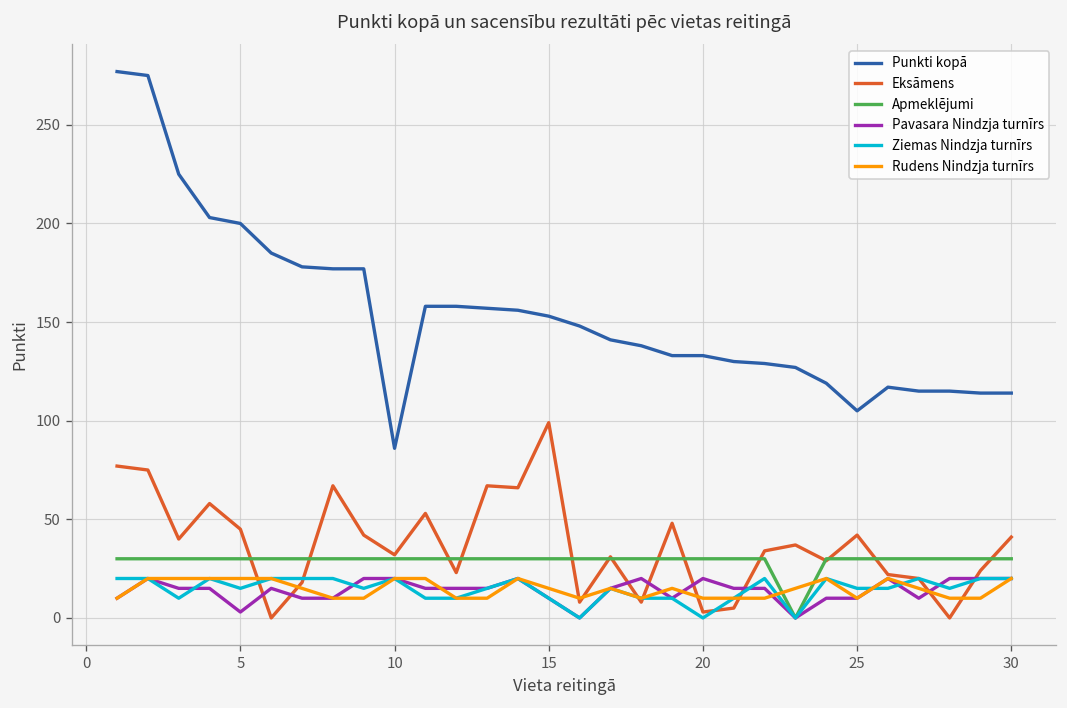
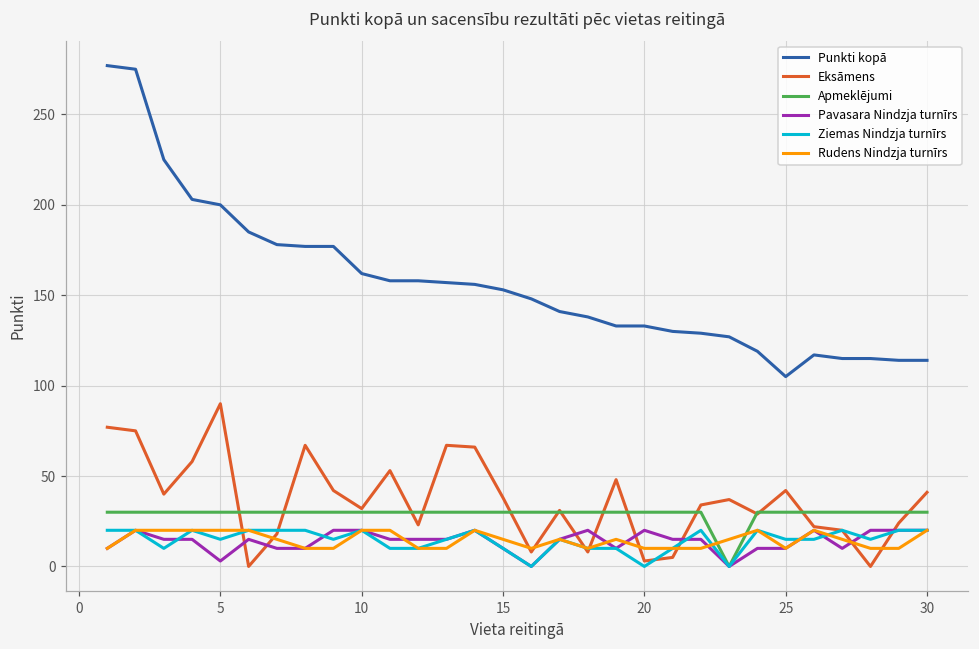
  {
    "Punkti kopā": {
      "5": 200,
-     "10": 86,
+     "10": 162,
      "15": 153,
      "20": 133,
      "25": 105,
      "30": 114
    },
    "Eksāmens": {
-     "5": 45,
+     "5": 90,
      "10": 32,
-     "15": 99,
+     "15": 38,
      "20": 3,
      "25": 42,
      "30": 41
    },
    "Apmeklējumi": {
      "5": 30,
      "10": 30,
      "15": 30,
      "20": 30,
      "25": 30,
      "30": 30
    },
    "Pavasara Nindzja turnīrs": {
      "5": 3,
      "20": 20
    },
    "Ziemas Nindzja turnīrs": {
      "5": 15,
      "20": 0,
      "25": 15
    },
    "Rudens Nindzja turnīrs": {
      "5": 20,
      "15": 15,
      "20": 10
    }
  }
